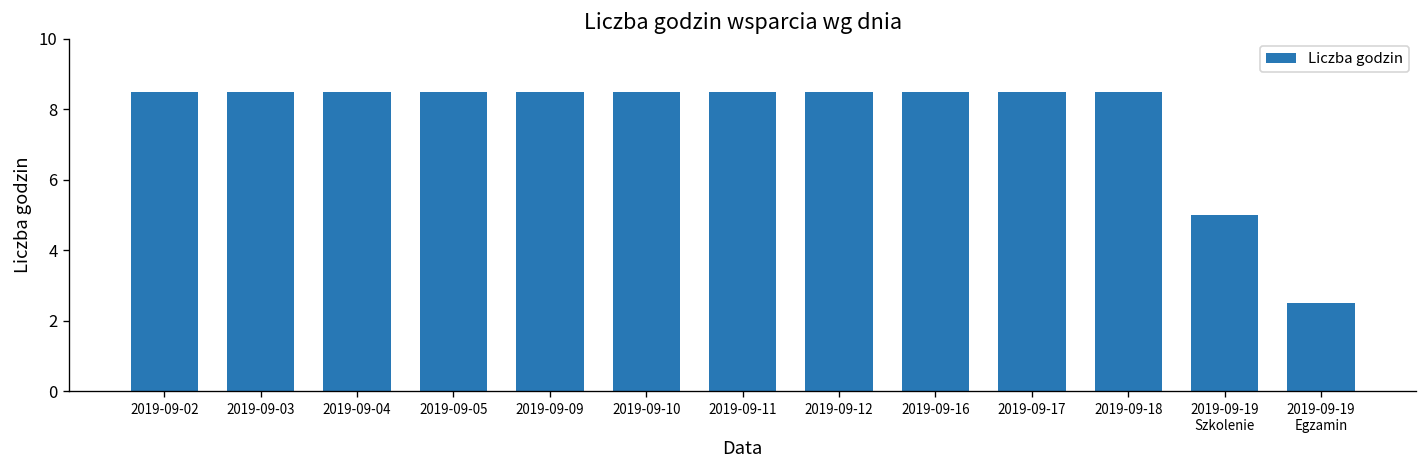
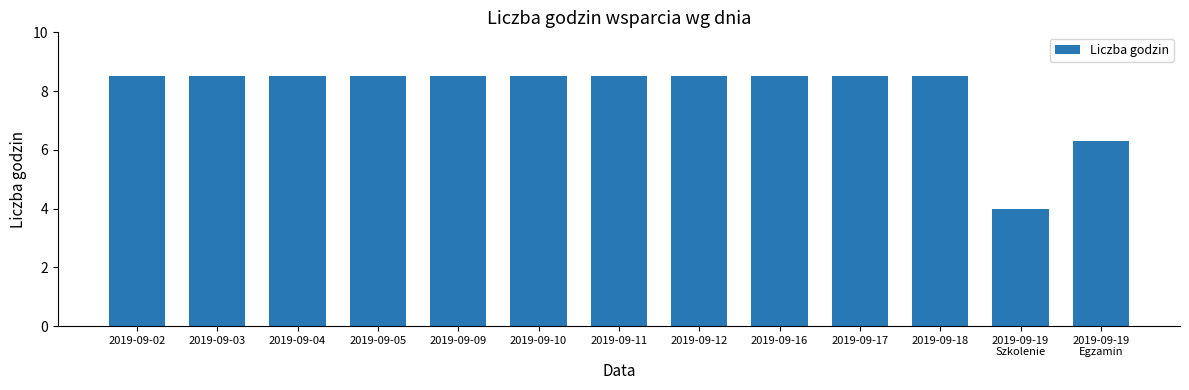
  {
    "2019-09-02": 8.5,
    "2019-09-03": 8.5,
    "2019-09-04": 8.5,
    "2019-09-05": 8.5,
    "2019-09-09": 8.5,
    "2019-09-10": 8.5,
    "2019-09-11": 8.5,
    "2019-09-12": 8.5,
    "2019-09-16": 8.5,
    "2019-09-17": 8.5,
    "2019-09-18": 8.5,
-   "2019-09-19 Szkolenie": 5,
-   "2019-09-19 Egzamin": 2.5
+   "2019-09-19 Szkolenie": 4,
+   "2019-09-19 Egzamin": 6.3
  }
